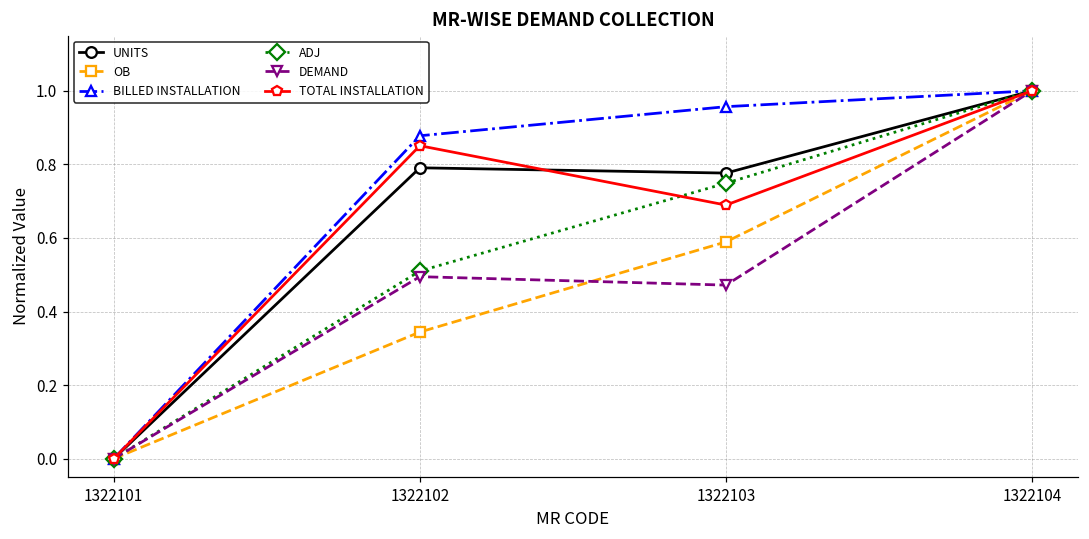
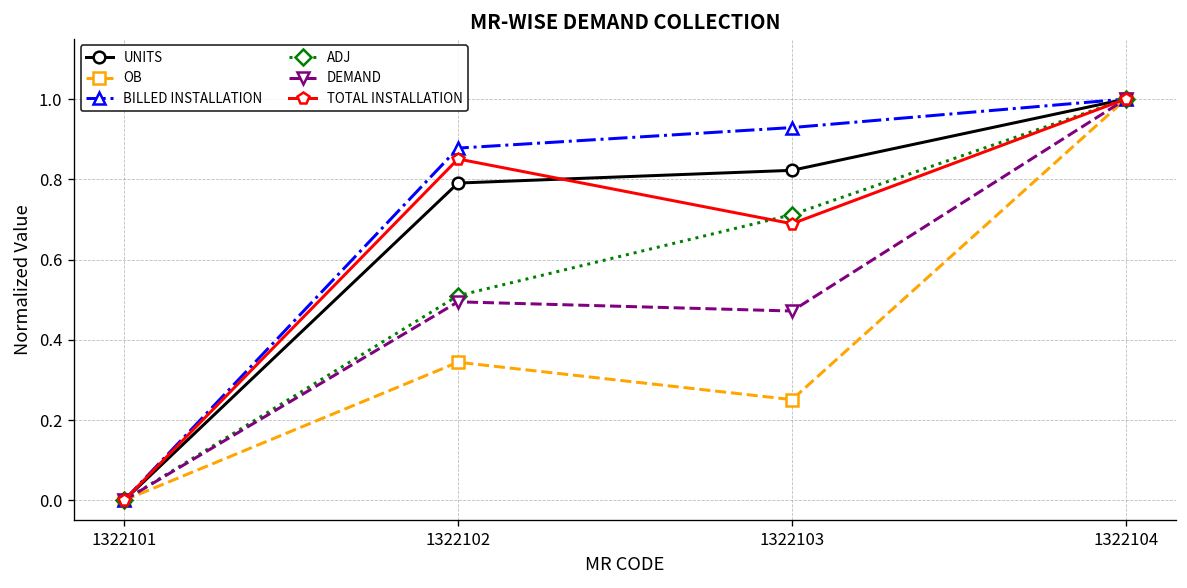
  {
    "UNITS": {
      "1322102": 0.79,
-     "1322103": 0.78
+     "1322103": 0.82
    },
    "OB": {
      "1322102": 0.34,
-     "1322103": 0.59
+     "1322103": 0.25
    },
    "BILLED INSTALLATION": {
      "1322102": 0.88,
-     "1322103": 0.96
+     "1322103": 0.93
    },
    "ADJ": {
      "1322102": 0.51,
-     "1322103": 0.75
+     "1322103": 0.71
    },
    "DEMAND": {
      "1322102": 0.49,
      "1322103": 0.47
    },
    "TOTAL INSTALLATION": {
      "1322102": 0.85,
      "1322103": 0.69
    }
  }
